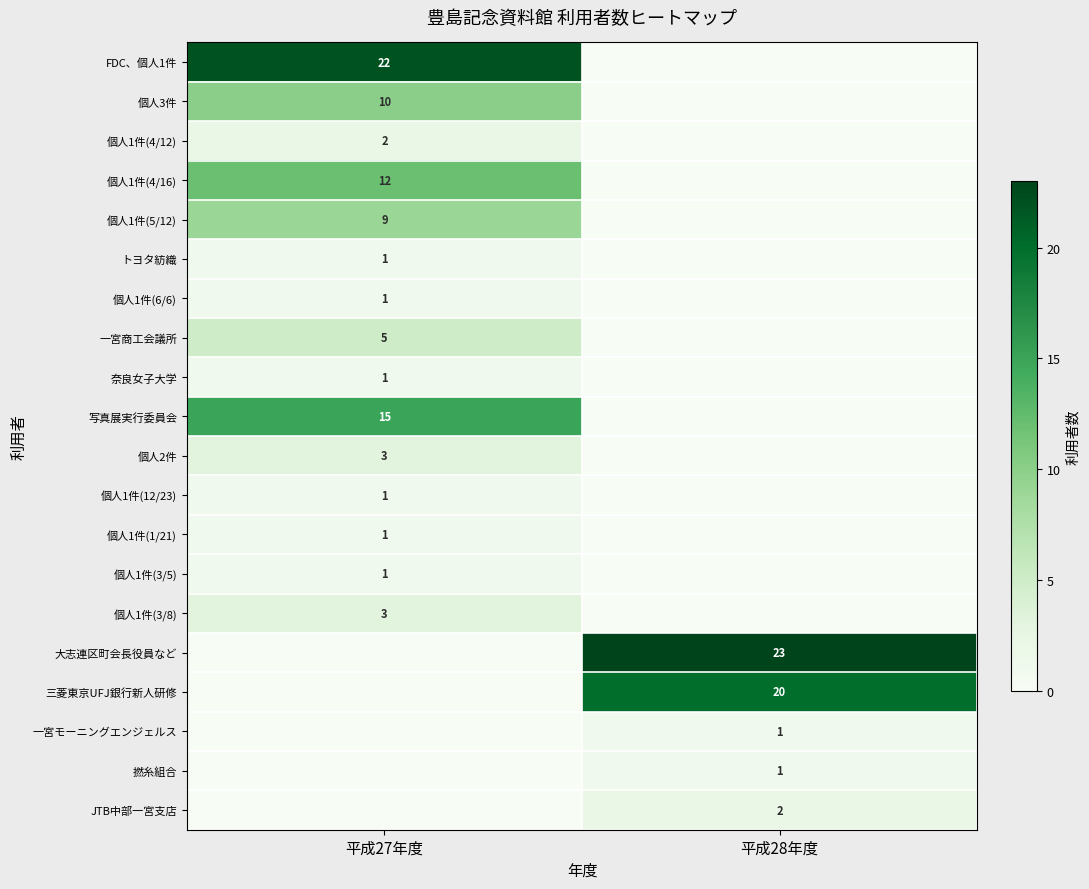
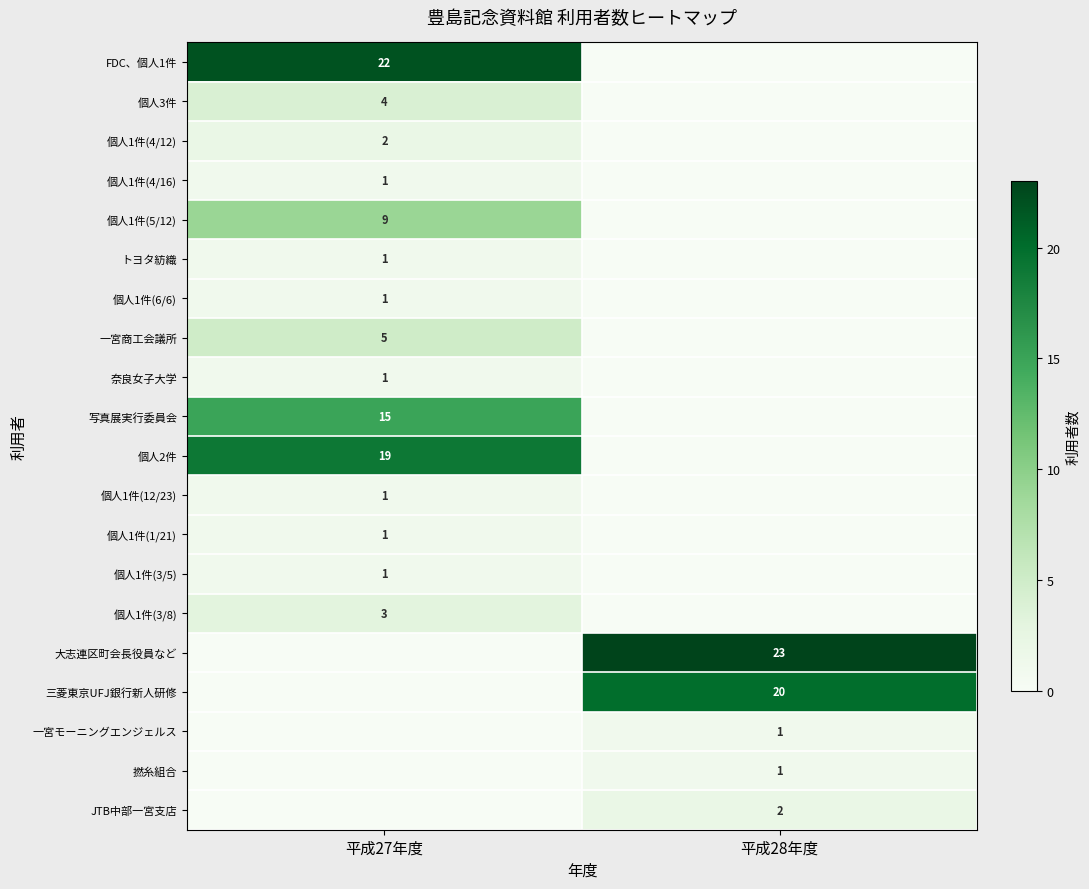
  {
    "FDC、個人1件": {
      "平成27年度": 22
    },
    "個人3件": {
-     "平成27年度": 10
+     "平成27年度": 4
    },
    "個人1件(4/12)": {
      "平成27年度": 2
    },
    "個人1件(4/16)": {
-     "平成27年度": 12
+     "平成27年度": 1
    },
    "個人1件(5/12)": {
      "平成27年度": 9
    },
    "トヨタ紡織": {
      "平成27年度": 1
    },
    "個人1件(6/6)": {
      "平成27年度": 1
    },
    "一宮商工会議所": {
      "平成27年度": 5
    },
    "奈良女子大学": {
      "平成27年度": 1
    },
    "写真展実行委員会": {
      "平成27年度": 15
    },
    "個人2件": {
-     "平成27年度": 3
+     "平成27年度": 19
    },
    "個人1件(12/23)": {
      "平成27年度": 1
    },
    "個人1件(1/21)": {
      "平成27年度": 1
    },
    "個人1件(3/5)": {
      "平成27年度": 1
    },
    "個人1件(3/8)": {
      "平成27年度": 3
    },
    "大志連区町会長役員など": {
      "平成28年度": 23
    },
    "三菱東京UFJ銀行新人研修": {
      "平成28年度": 20
    },
    "一宮モーニングエンジェルス": {
      "平成28年度": 1
    },
    "撚糸組合": {
      "平成28年度": 1
    },
    "JTB中部一宮支店": {
      "平成28年度": 2
    }
  }
